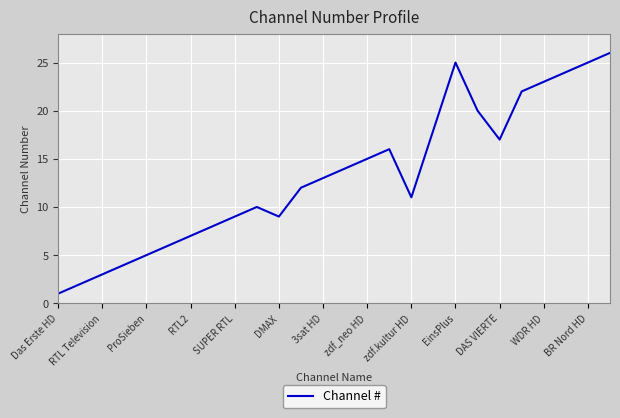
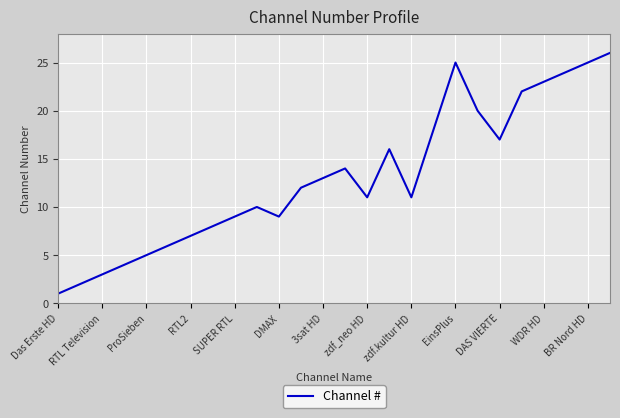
  {
    "Das Erste HD": 1,
    "RTL Television": 3,
    "ProSieben": 5,
    "RTL2": 7,
    "SUPER RTL": 9,
    "DMAX": 9,
    "3sat HD": 13,
-   "zdf_neo HD": 15,
+   "zdf_neo HD": 11,
    "zdf.kultur HD": 11,
    "EinsPlus": 25,
    "DAS VIERTE": 17,
    "WDR HD": 23,
    "BR Nord HD": 25
  }
